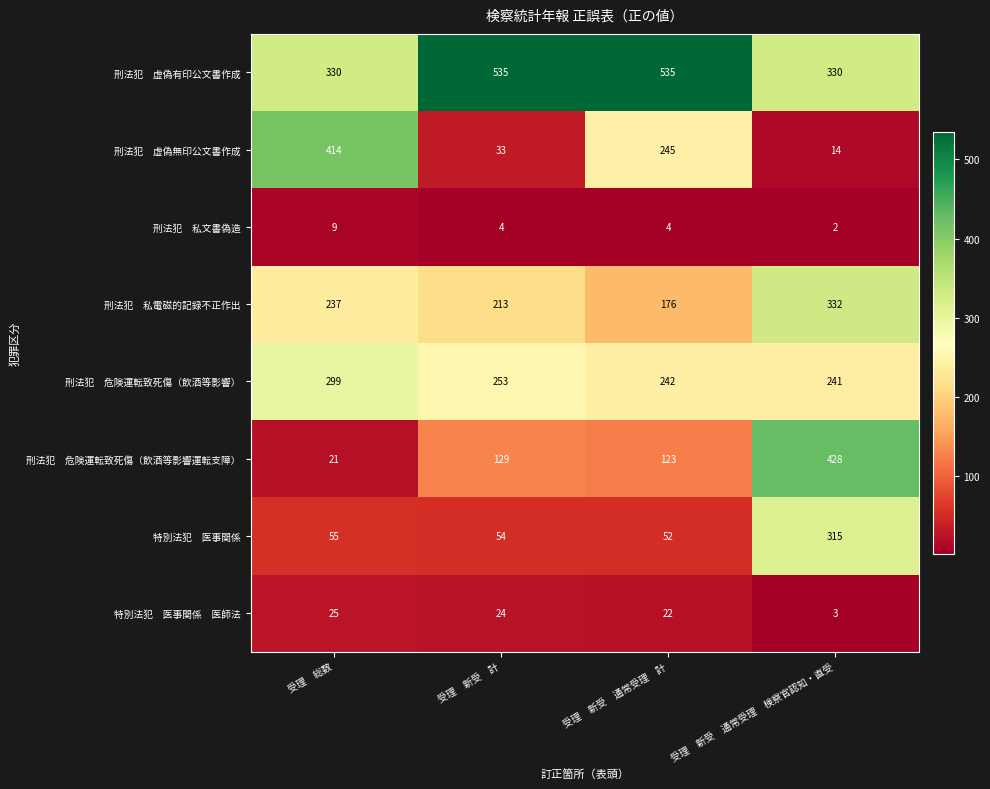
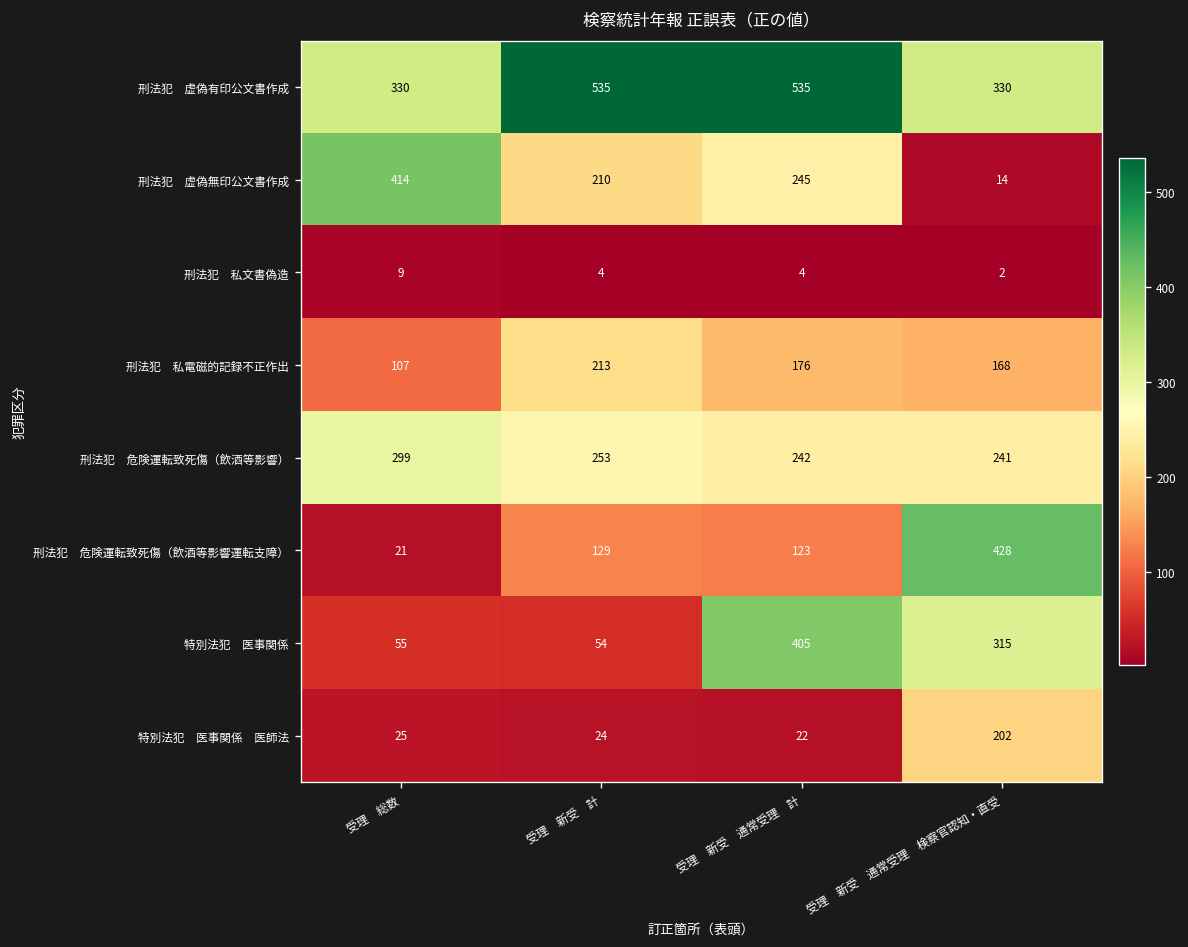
  {
    "刑法犯 虚偽有印公文書作成": {
      "受理 総数": 330,
      "受理 新受 計": 535,
      "受理 新受 通常受理 計": 535,
      "受理 新受 通常受理 検察官認知・直受": 330
    },
    "刑法犯 虚偽無印公文書作成": {
      "受理 総数": 414,
-     "受理 新受 計": 33,
+     "受理 新受 計": 210,
      "受理 新受 通常受理 計": 245,
      "受理 新受 通常受理 検察官認知・直受": 14
    },
    "刑法犯 私文書偽造": {
      "受理 総数": 9,
      "受理 新受 計": 4,
      "受理 新受 通常受理 計": 4,
      "受理 新受 通常受理 検察官認知・直受": 2
    },
    "刑法犯 私電磁的記録不正作出": {
-     "受理 総数": 237,
+     "受理 総数": 107,
      "受理 新受 計": 213,
      "受理 新受 通常受理 計": 176,
-     "受理 新受 通常受理 検察官認知・直受": 332
+     "受理 新受 通常受理 検察官認知・直受": 168
    },
    "刑法犯 危険運転致死傷（飲酒等影響）": {
      "受理 総数": 299,
      "受理 新受 計": 253,
      "受理 新受 通常受理 計": 242,
      "受理 新受 通常受理 検察官認知・直受": 241
    },
    "刑法犯 危険運転致死傷（飲酒等影響運転支障）": {
      "受理 総数": 21,
      "受理 新受 計": 129,
      "受理 新受 通常受理 計": 123,
      "受理 新受 通常受理 検察官認知・直受": 428
    },
    "特別法犯 医事関係": {
      "受理 総数": 55,
      "受理 新受 計": 54,
-     "受理 新受 通常受理 計": 52,
+     "受理 新受 通常受理 計": 405,
      "受理 新受 通常受理 検察官認知・直受": 315
    },
    "特別法犯 医事関係 医師法": {
      "受理 総数": 25,
      "受理 新受 計": 24,
      "受理 新受 通常受理 計": 22,
-     "受理 新受 通常受理 検察官認知・直受": 3
+     "受理 新受 通常受理 検察官認知・直受": 202
    }
  }
